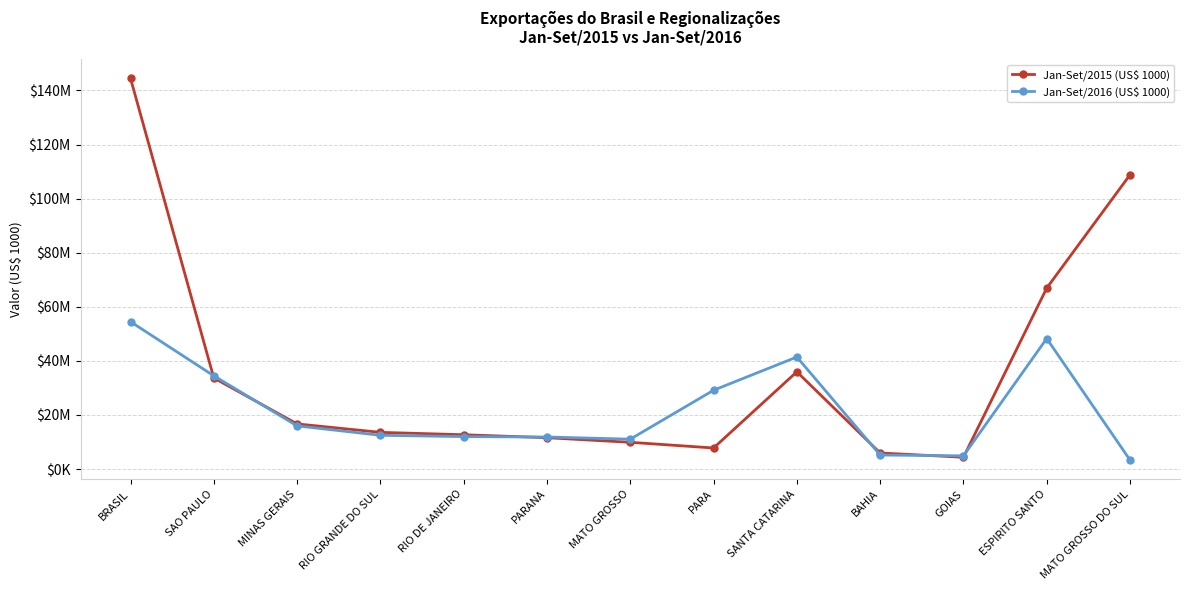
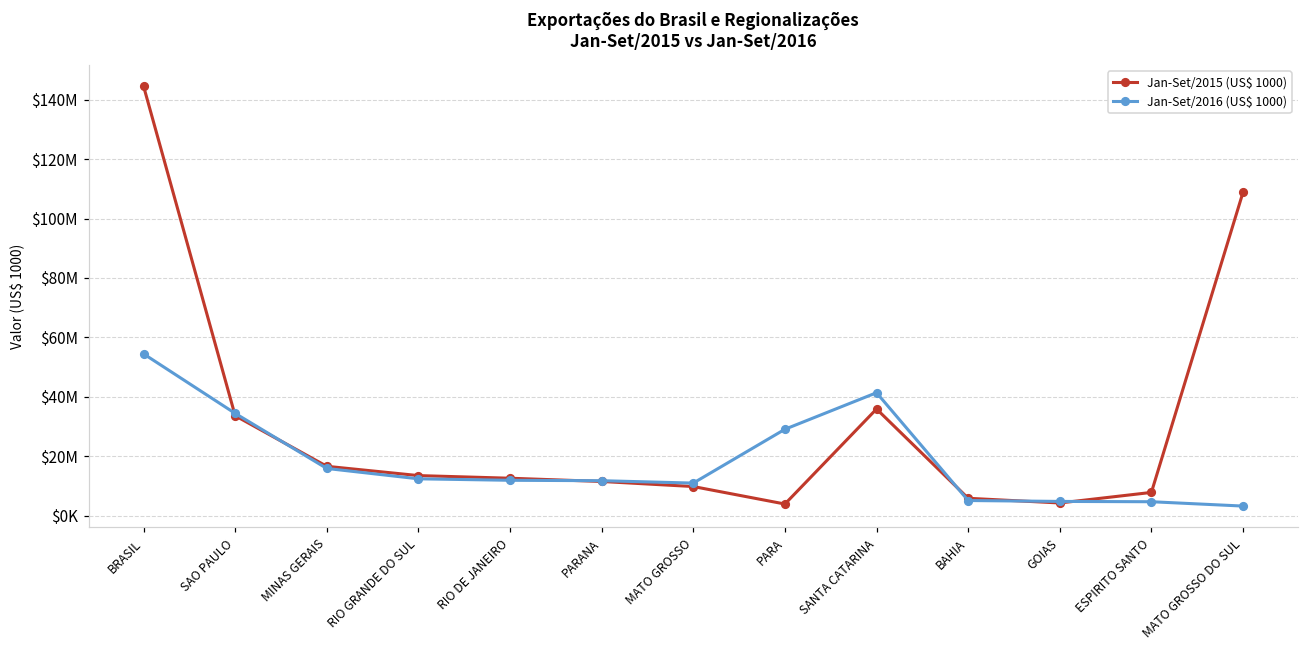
  {
    "Jan-Set/2015 (US$ 1000)": {
      "BRASIL": "$144000000",
      "RIO GRANDE DO SUL": "$14000000",
      "MATO GROSSO": "$10000000",
-     "PARA": "$8000000",
+     "PARA": "$4000000",
      "SANTA CATARINA": "$36000000",
-     "ESPIRITO SANTO": "$67000000",
+     "ESPIRITO SANTO": "$8000000",
      "MATO GROSSO DO SUL": "$109000000"
    },
    "Jan-Set/2016 (US$ 1000)": {
      "BRASIL": "$54000000",
      "RIO GRANDE DO SUL": "$12000000",
      "MATO GROSSO": "$11000000",
      "PARA": "$29000000",
      "SANTA CATARINA": "$41000000",
-     "ESPIRITO SANTO": "$48000000",
+     "ESPIRITO SANTO": "$5000000",
      "MATO GROSSO DO SUL": "$3000000"
    }
  }
